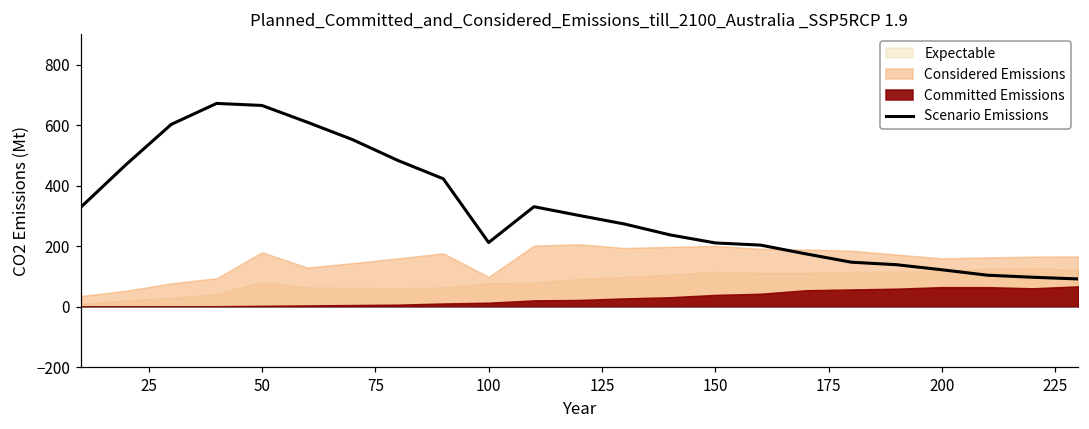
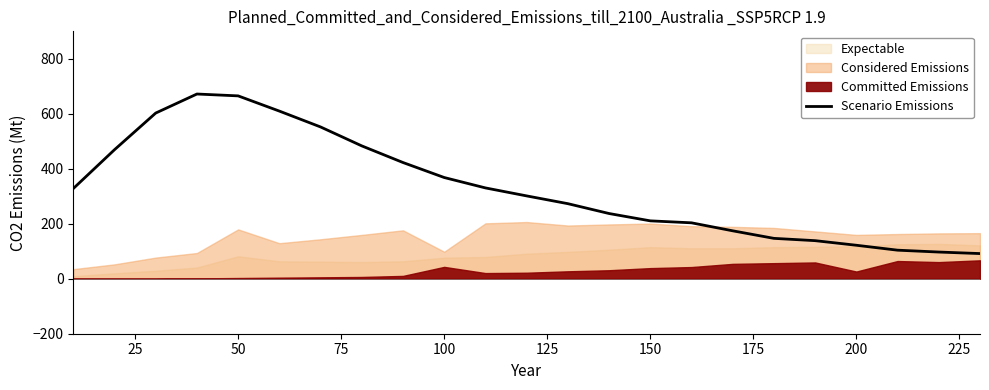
  {
    "Scenario Emissions": {
      "50": 670,
-     "100": 210,
+     "100": 370,
      "150": 210
    },
    "Expectable": {
      "50": 80,
      "100": 80,
      "150": 110
    },
    "Considered Emissions": {
      "50": 180,
      "100": 100,
      "150": 200,
      "200": 160
    },
    "Committed Emissions": {
-     "100": 10,
+     "100": 40,
      "150": 40,
-     "200": 60
+     "200": 30
    }
  }
